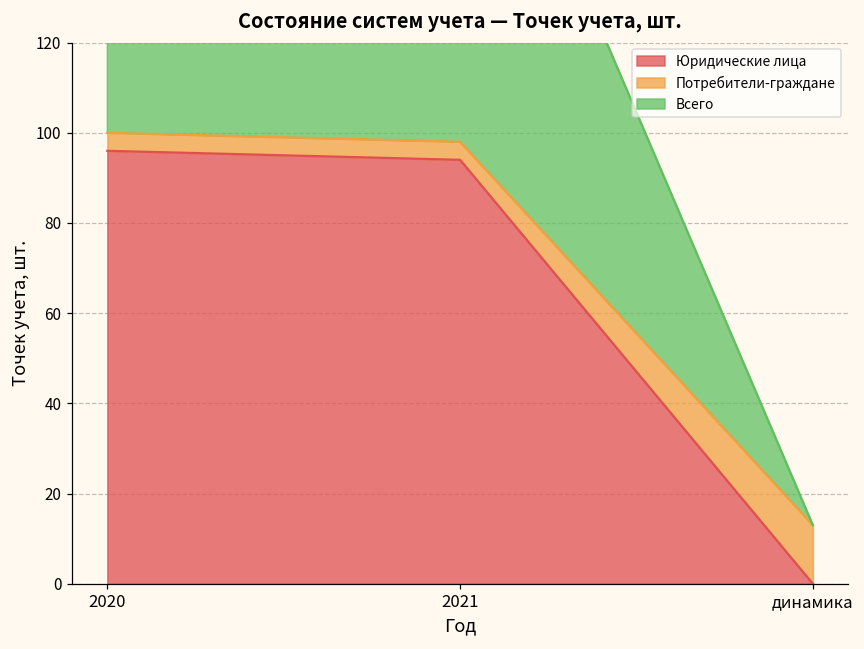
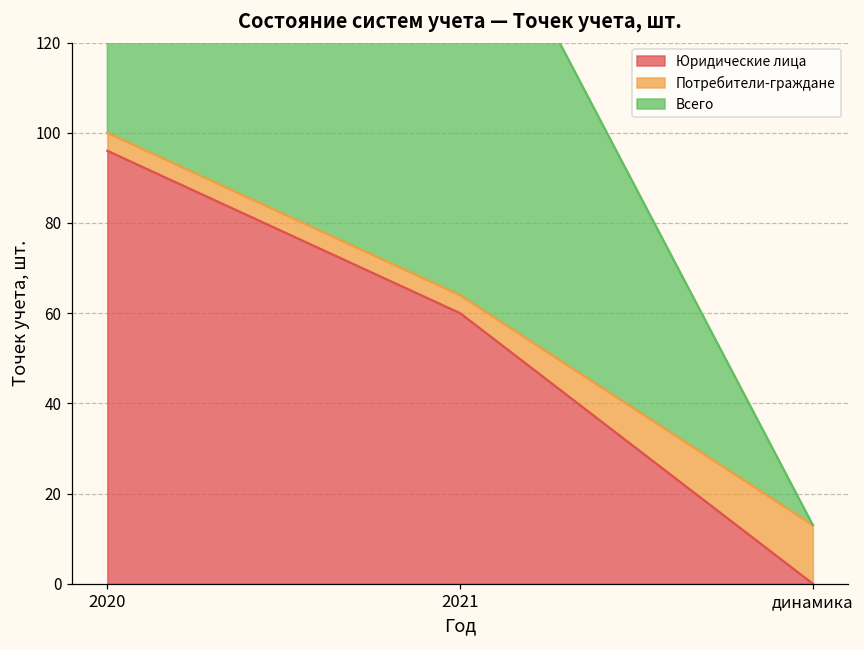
  {
    "Юридические лица": {
      "2020": 96,
-     "2021": 94,
+     "2021": 60,
      "динамика": 0
    },
    "Потребители-граждане": {
      "2020": 4,
      "2021": 4
    }
  }
